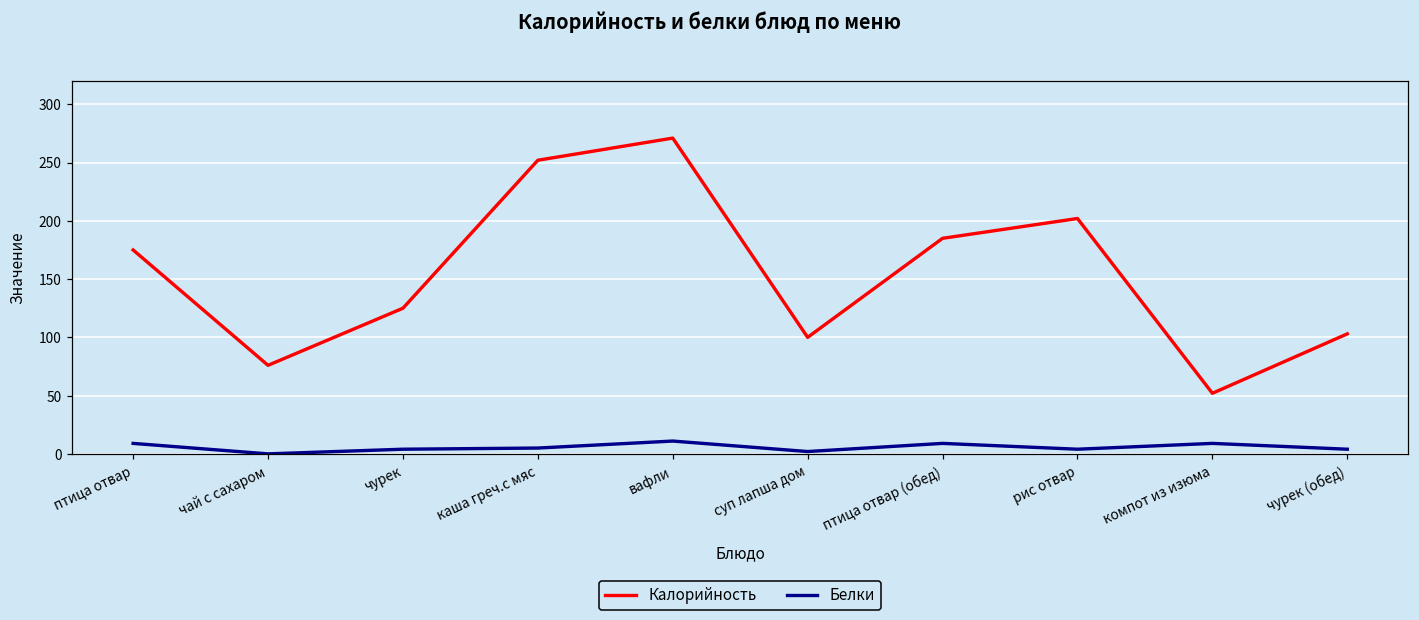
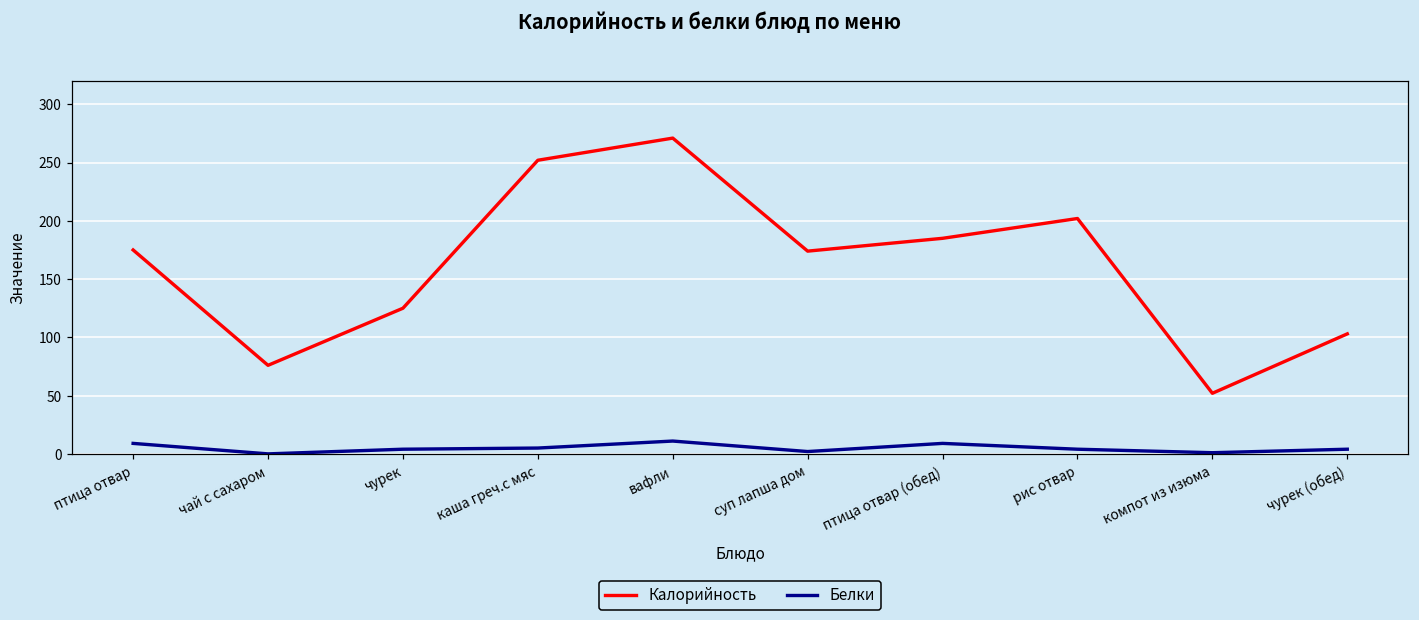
  {
    "Калорийность": {
      "птица отвар": 175,
      "чай с сахаром": 76,
      "чурек": 125,
      "каша греч.с мяс": 252,
      "вафли": 271,
-     "суп лапша дом": 100,
+     "суп лапша дом": 174,
      "птица отвар (обед)": 185,
      "рис отвар": 202,
      "компот из изюма": 52,
      "чурек (обед)": 103
    },
    "Белки": {
      "птица отвар": 9,
      "чай с сахаром": 0,
      "чурек": 4,
      "каша греч.с мяс": 5,
      "вафли": 11,
      "суп лапша дом": 2,
      "птица отвар (обед)": 9,
      "рис отвар": 4,
-     "компот из изюма": 9,
+     "компот из изюма": 1,
      "чурек (обед)": 4
    }
  }
